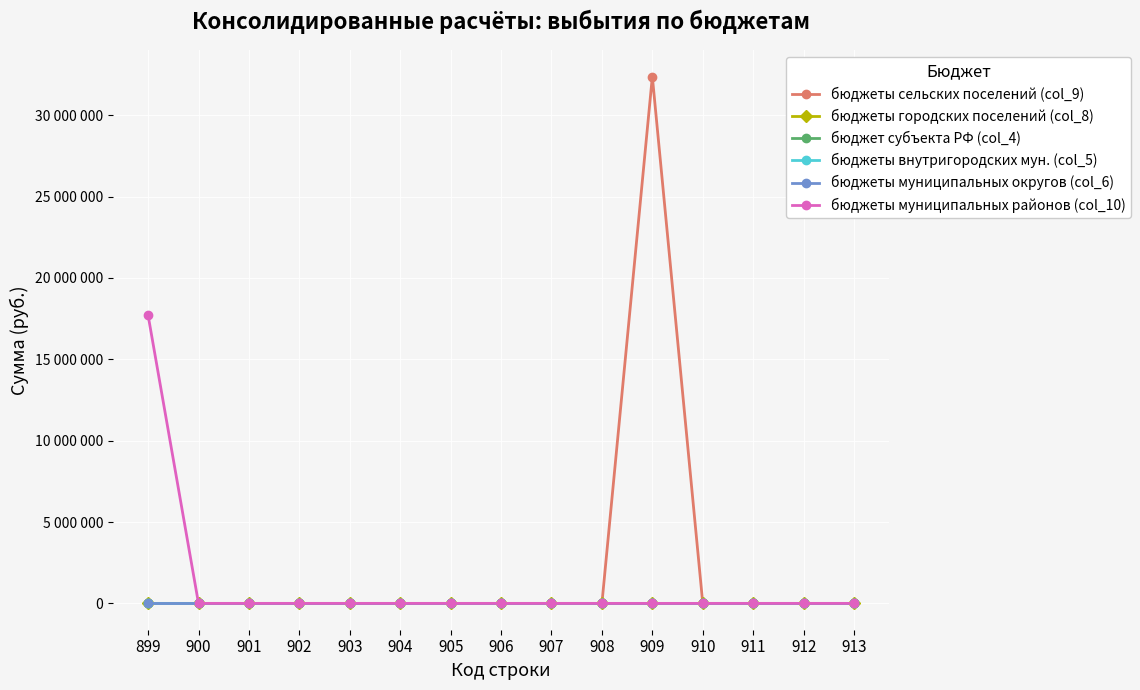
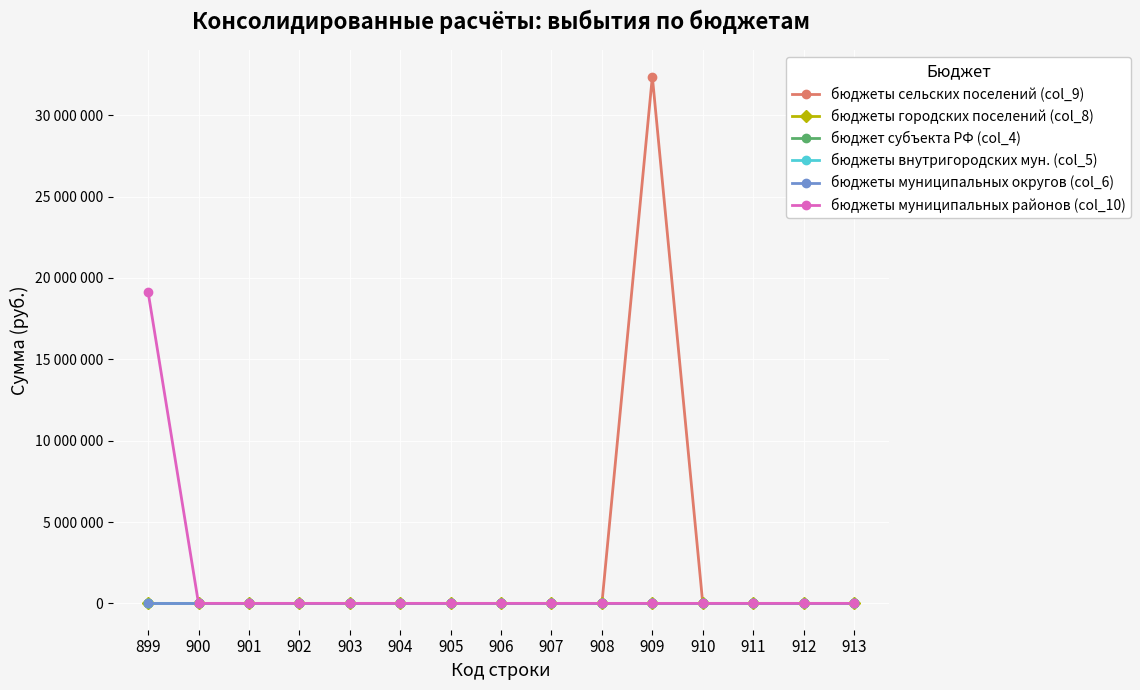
  {
    "бюджеты сельских поселений (col_9)": {
      "909": 32400000
    },
    "бюджеты муниципальных районов (col_10)": {
-     "899": 17700000
+     "899": 19100000
    }
  }
